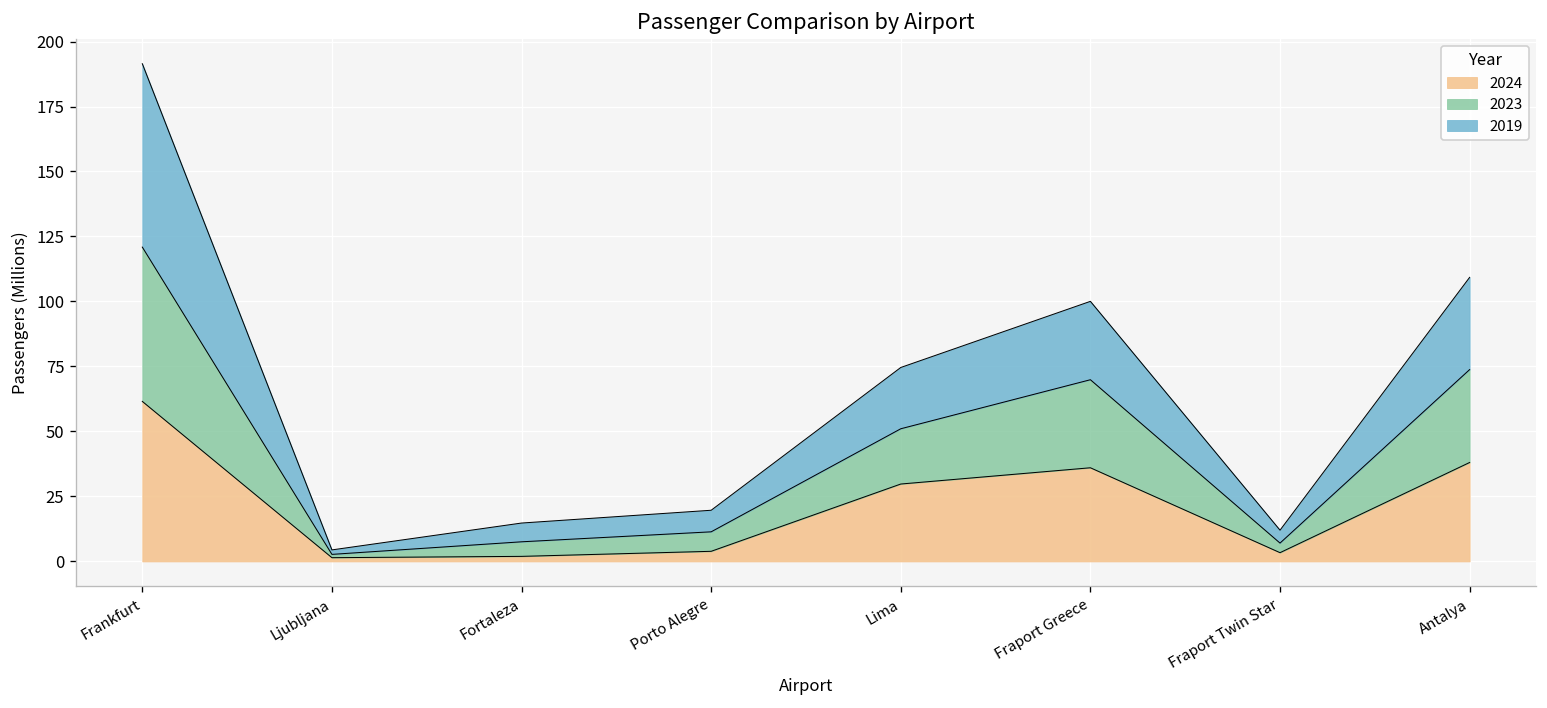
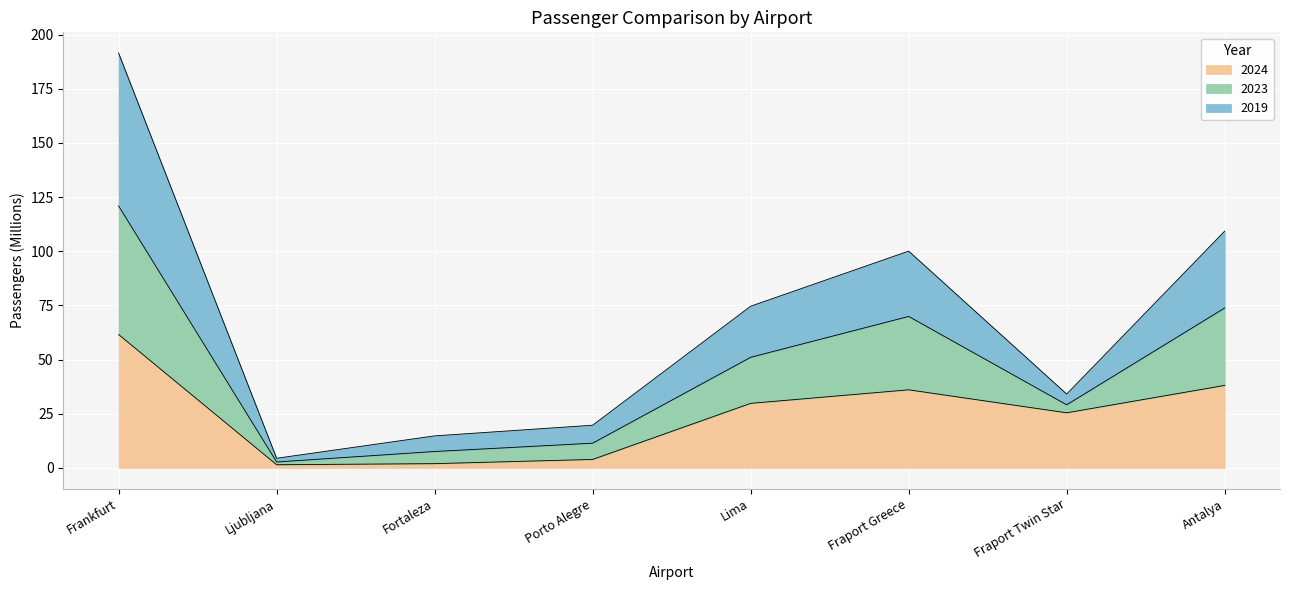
  {
    "2024": {
      "Frankfurt": 62,
      "Ljubljana": 1,
      "Fortaleza": 2,
      "Porto Alegre": 4,
      "Lima": 30,
      "Fraport Greece": 36,
-     "Fraport Twin Star": 3,
+     "Fraport Twin Star": 25,
      "Antalya": 38
    }
  }
